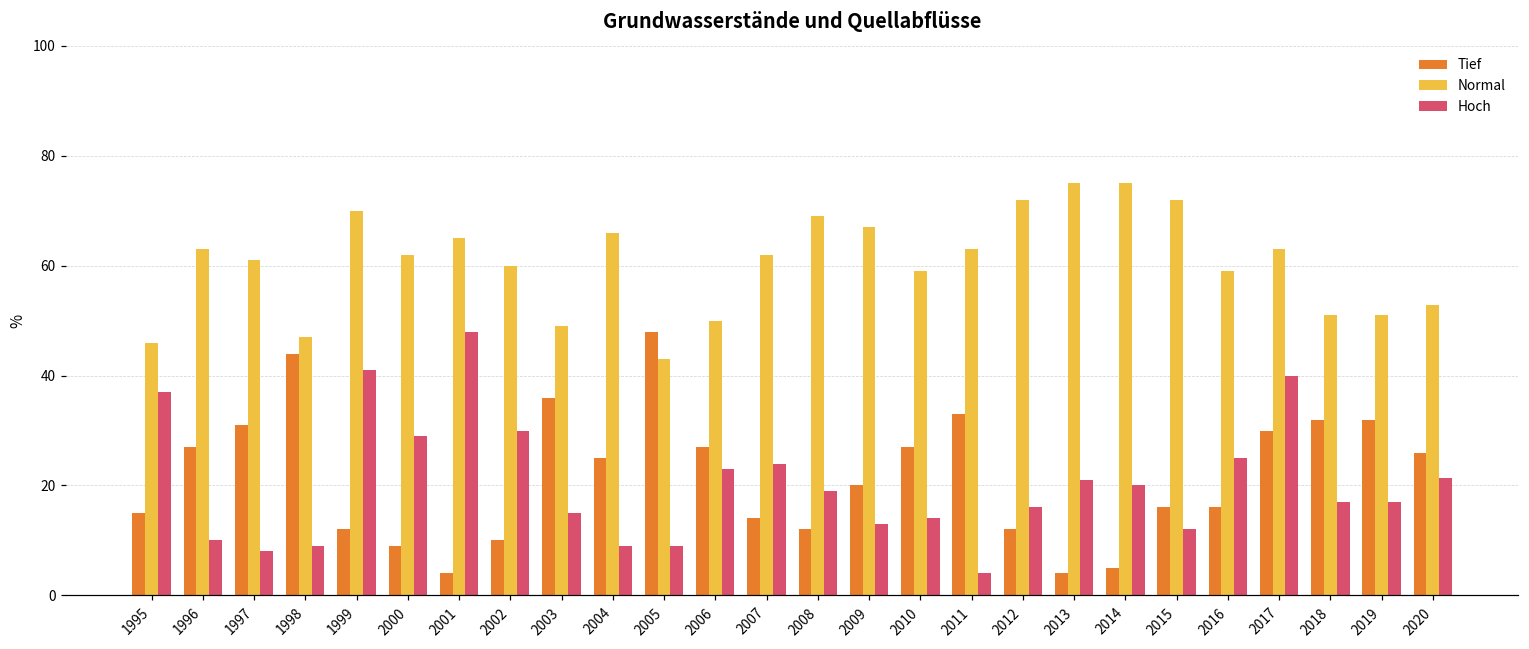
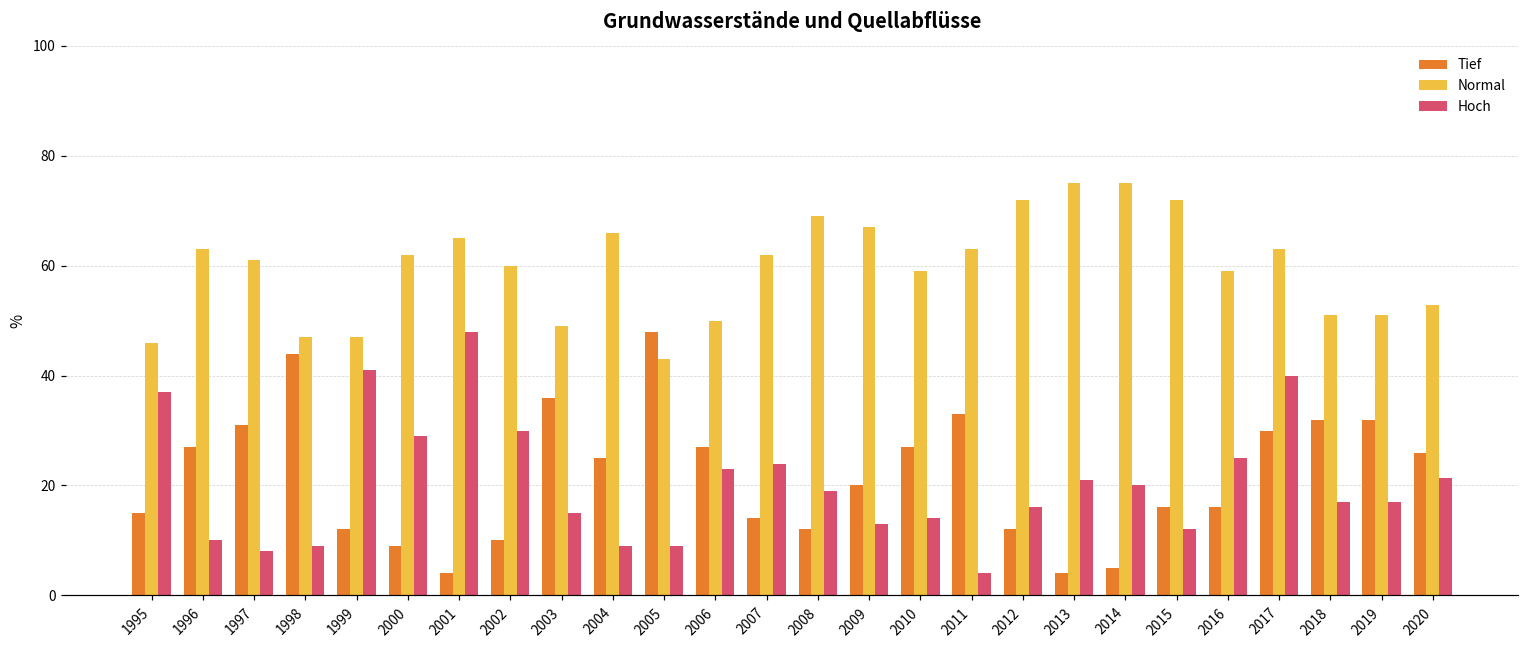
  {
    "Tief": {
      "1995": 15,
      "1996": 27,
      "1997": 31,
      "1998": 44,
      "1999": 12,
      "2000": 9,
      "2001": 4,
      "2002": 10,
      "2003": 36,
      "2004": 25,
      "2005": 48,
      "2006": 27,
      "2007": 14,
      "2008": 12,
      "2009": 20,
      "2010": 27,
      "2011": 33,
      "2012": 12,
      "2013": 4,
      "2014": 5,
      "2015": 16,
      "2016": 16,
      "2017": 30,
      "2018": 32,
      "2019": 32,
      "2020": 26
    },
    "Normal": {
      "1995": 46,
      "1996": 63,
      "1997": 61,
      "1998": 47,
-     "1999": 70,
+     "1999": 47,
      "2000": 62,
      "2001": 65,
      "2002": 60,
      "2003": 49,
      "2004": 66,
      "2005": 43,
      "2006": 50,
      "2007": 62,
      "2008": 69,
      "2009": 67,
      "2010": 59,
      "2011": 63,
      "2012": 72,
      "2013": 75,
      "2014": 75,
      "2015": 72,
      "2016": 59,
      "2017": 63,
      "2018": 51,
      "2019": 51,
      "2020": 53
    },
    "Hoch": {
      "1995": 37,
      "1996": 10,
      "1997": 8,
      "1998": 9,
      "1999": 41,
      "2000": 29,
      "2001": 48,
      "2002": 30,
      "2003": 15,
      "2004": 9,
      "2005": 9,
      "2006": 23,
      "2007": 24,
      "2008": 19,
      "2009": 13,
      "2010": 14,
      "2011": 4,
      "2012": 16,
      "2013": 21,
      "2014": 20,
      "2015": 12,
      "2016": 25,
      "2017": 40,
      "2018": 17,
      "2019": 17,
      "2020": 21
    }
  }
